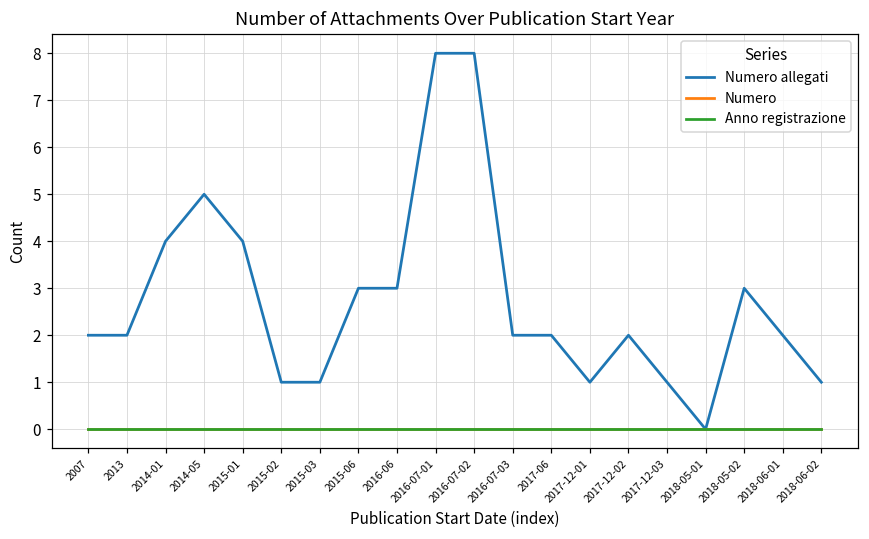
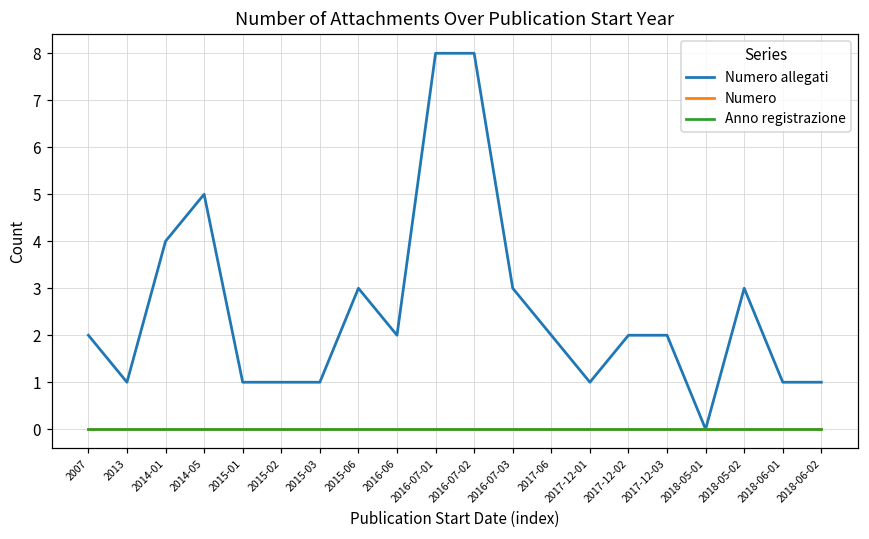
  {
    "Numero allegati": {
      "2007": 2,
-     "2013": 2,
+     "2013": 1,
      "2014-01": 4,
      "2014-05": 5,
-     "2015-01": 4,
+     "2015-01": 1,
      "2015-02": 1,
      "2015-03": 1,
      "2015-06": 3,
-     "2016-06": 3,
+     "2016-06": 2,
      "2016-07-01": 8,
      "2016-07-02": 8,
-     "2016-07-03": 2,
+     "2016-07-03": 3,
      "2017-06": 2,
      "2017-12-01": 1,
      "2017-12-02": 2,
-     "2017-12-03": 1,
+     "2017-12-03": 2,
      "2018-05-02": 3,
-     "2018-06-01": 2,
+     "2018-06-01": 1,
      "2018-06-02": 1
    },
    "Anno registrazione": {
      "2007": 0,
      "2013": 0,
      "2014-01": 0,
      "2014-05": 0,
      "2015-01": 0,
      "2015-02": 0,
      "2015-03": 0,
      "2015-06": 0,
      "2016-06": 0,
      "2016-07-01": 0,
      "2016-07-02": 0,
      "2016-07-03": 0,
      "2017-06": 0,
      "2017-12-01": 0,
      "2017-12-02": 0,
      "2017-12-03": 0,
      "2018-05-02": 0,
      "2018-06-01": 0,
      "2018-06-02": 0
    }
  }
